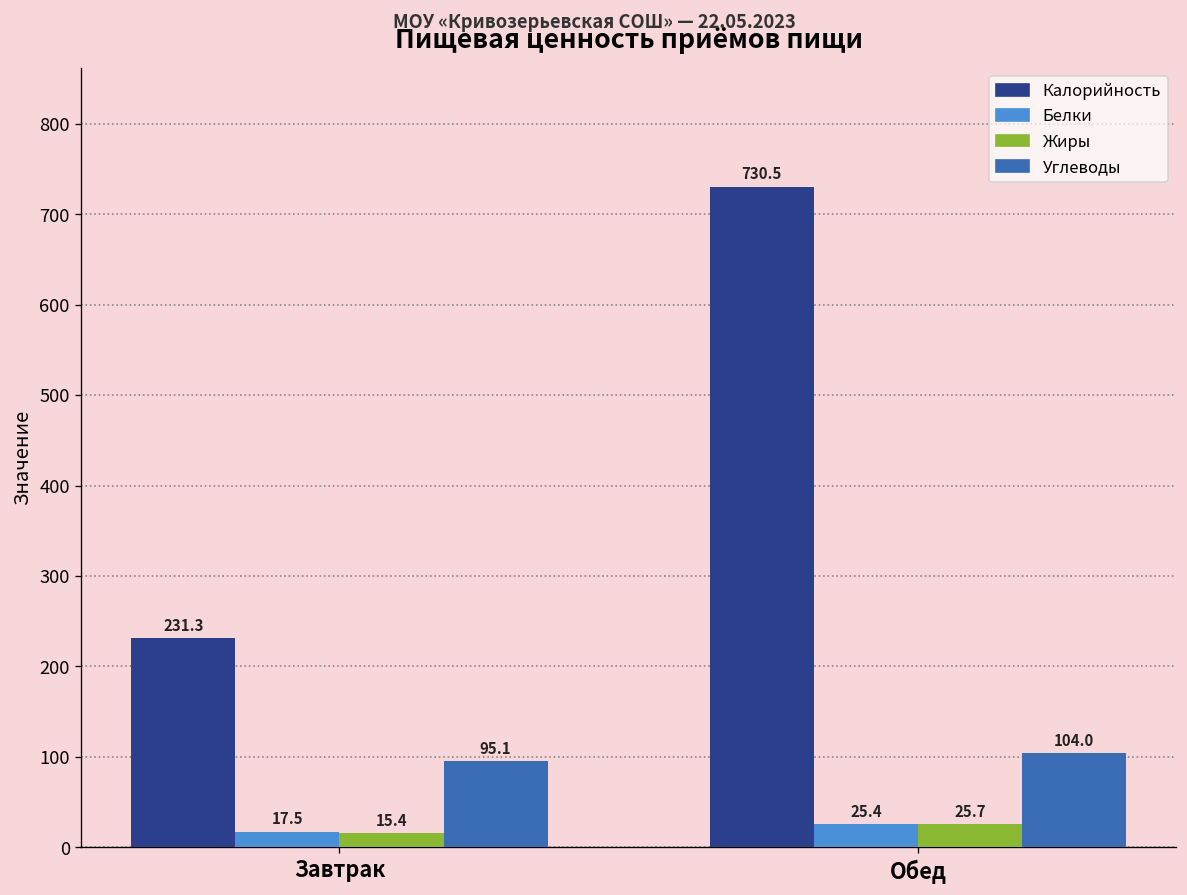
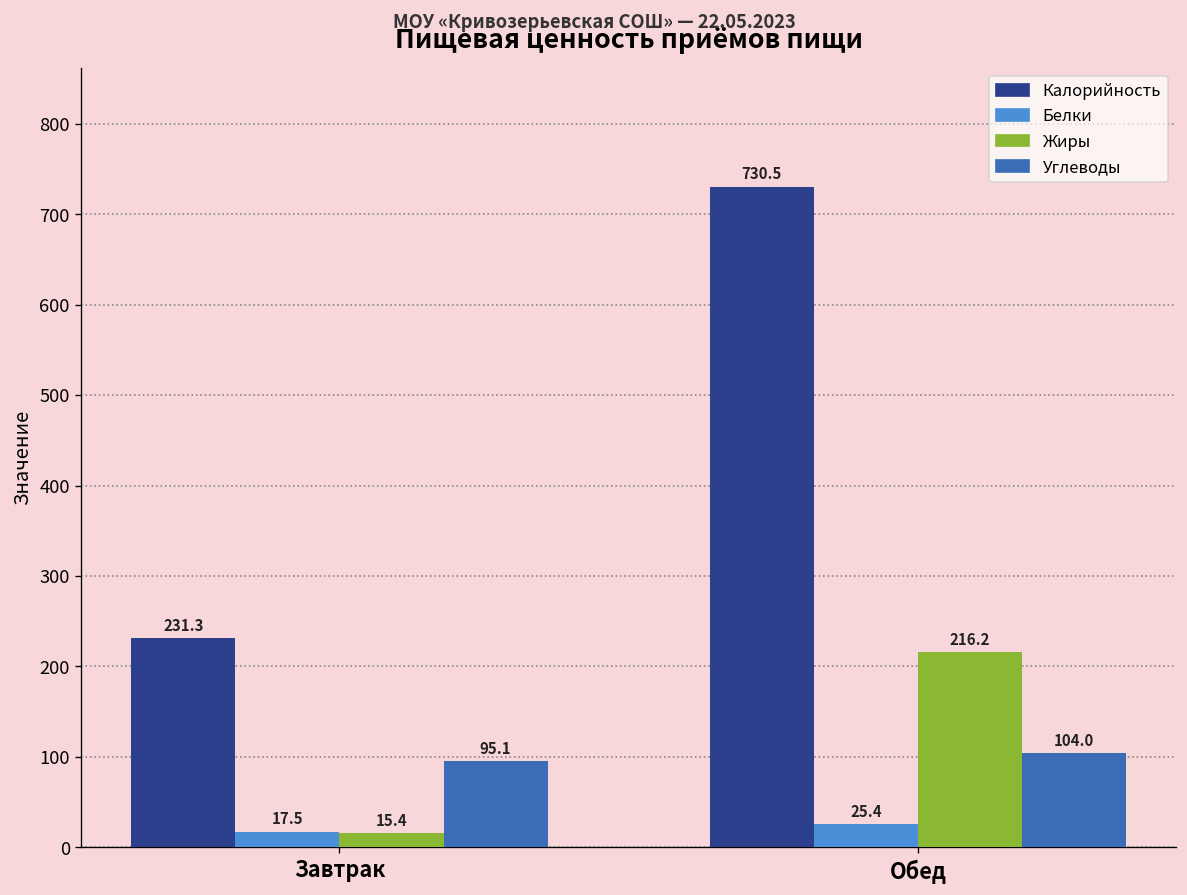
  {
    "Калорийность": {
      "Завтрак": 231.3,
      "Обед": 730.5
    },
    "Жиры": {
      "Завтрак": 15.4,
-     "Обед": 25.7
+     "Обед": 216.2
    }
  }
